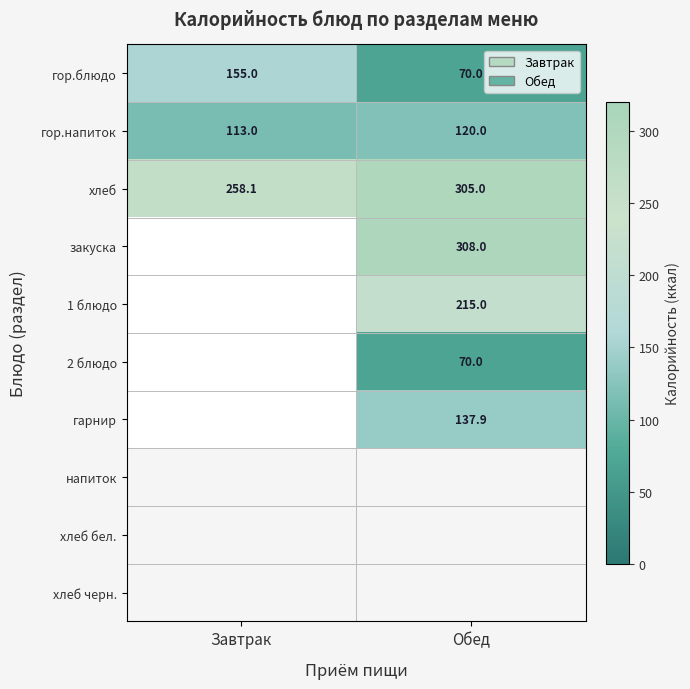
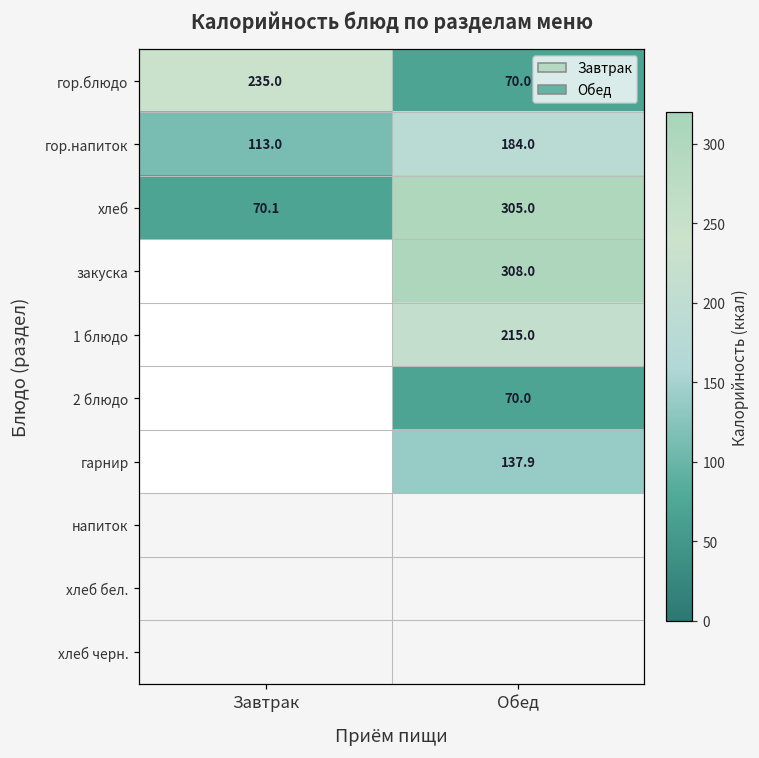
  {
    "гор.блюдо": {
-     "Завтрак": 155.0,
+     "Завтрак": 235.0,
      "Обед": 70.0
    },
    "гор.напиток": {
      "Завтрак": 113.0,
-     "Обед": 120.0
+     "Обед": 184.0
    },
    "хлеб": {
-     "Завтрак": 258.1,
+     "Завтрак": 70.1,
      "Обед": 305.0
    },
    "закуска": {
      "Обед": 308.0
    },
    "1 блюдо": {
      "Обед": 215.0
    },
    "2 блюдо": {
      "Обед": 70.0
    },
    "гарнир": {
      "Обед": 137.9
    }
  }
